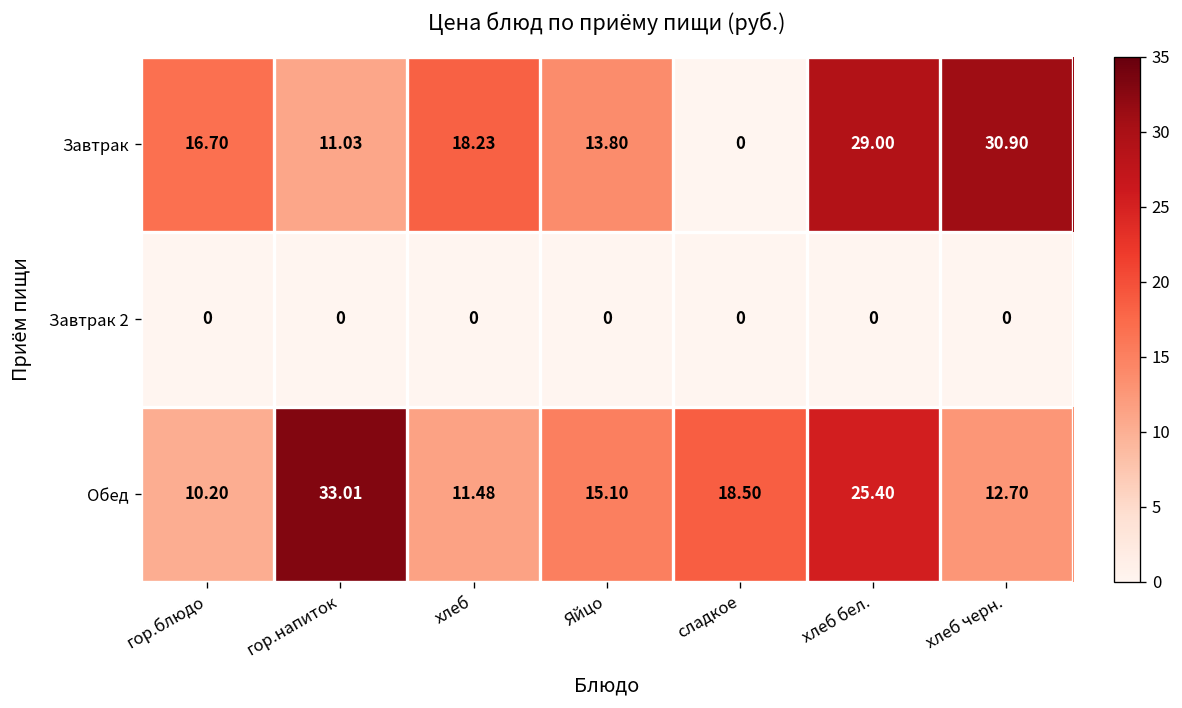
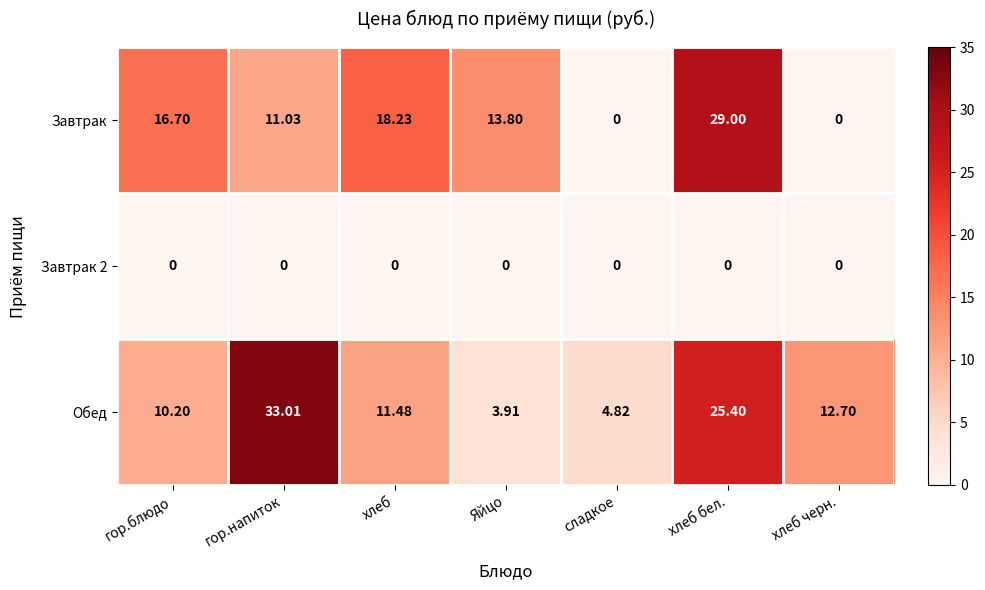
  {
    "Завтрак": {
      "гор.блюдо": 16.70,
      "гор.напиток": 11.03,
      "хлеб": 18.23,
      "Яйцо": 13.80,
      "сладкое": 0,
      "хлеб бел.": 29.00,
-     "хлеб черн.": 30.90
+     "хлеб черн.": 0
    },
    "Завтрак 2": {
      "гор.блюдо": 0,
      "гор.напиток": 0,
      "хлеб": 0,
      "Яйцо": 0,
      "сладкое": 0,
      "хлеб бел.": 0,
      "хлеб черн.": 0
    },
    "Обед": {
      "гор.блюдо": 10.20,
      "гор.напиток": 33.01,
      "хлеб": 11.48,
-     "Яйцо": 15.10,
-     "сладкое": 18.50,
+     "Яйцо": 3.91,
+     "сладкое": 4.82,
      "хлеб бел.": 25.40,
      "хлеб черн.": 12.70
    }
  }
